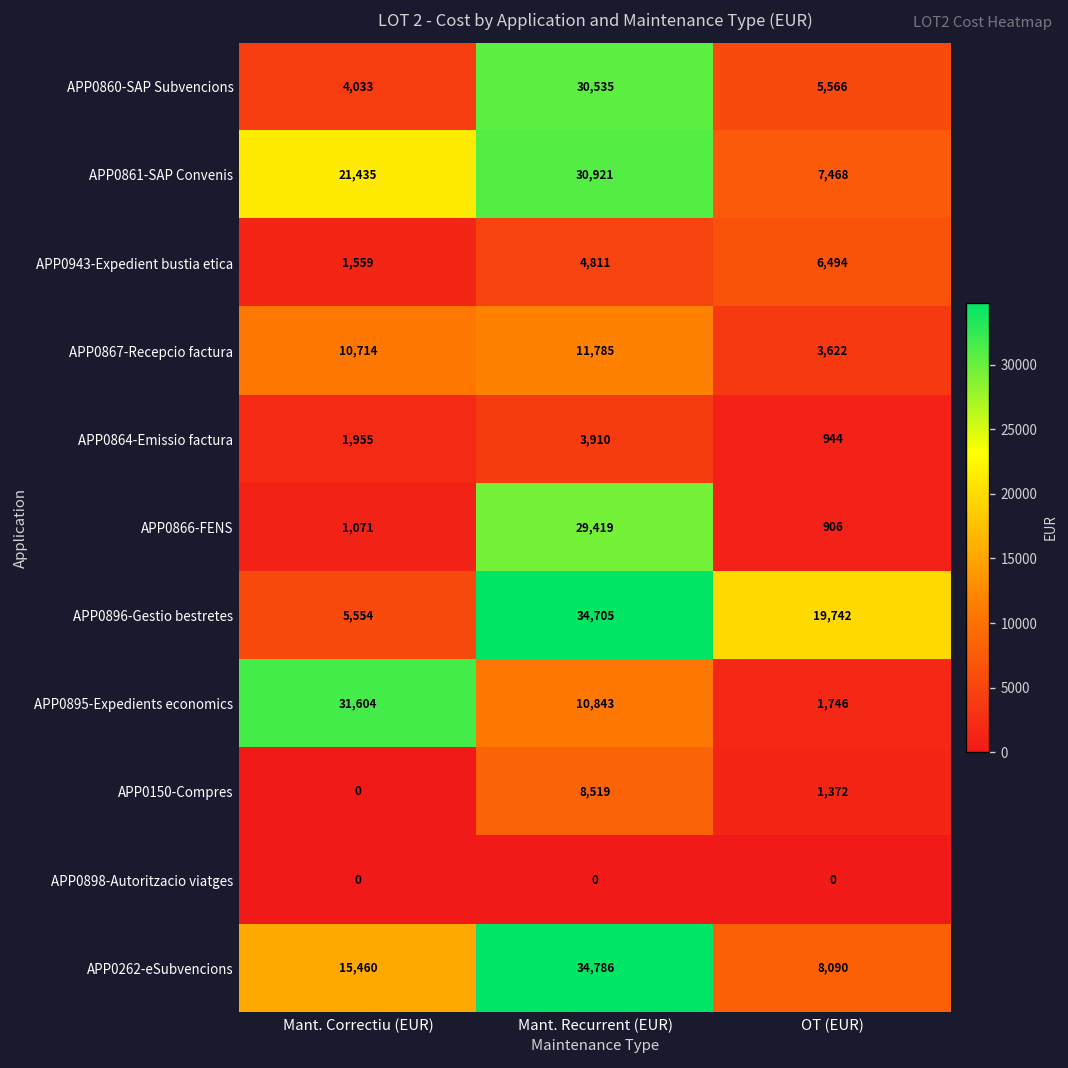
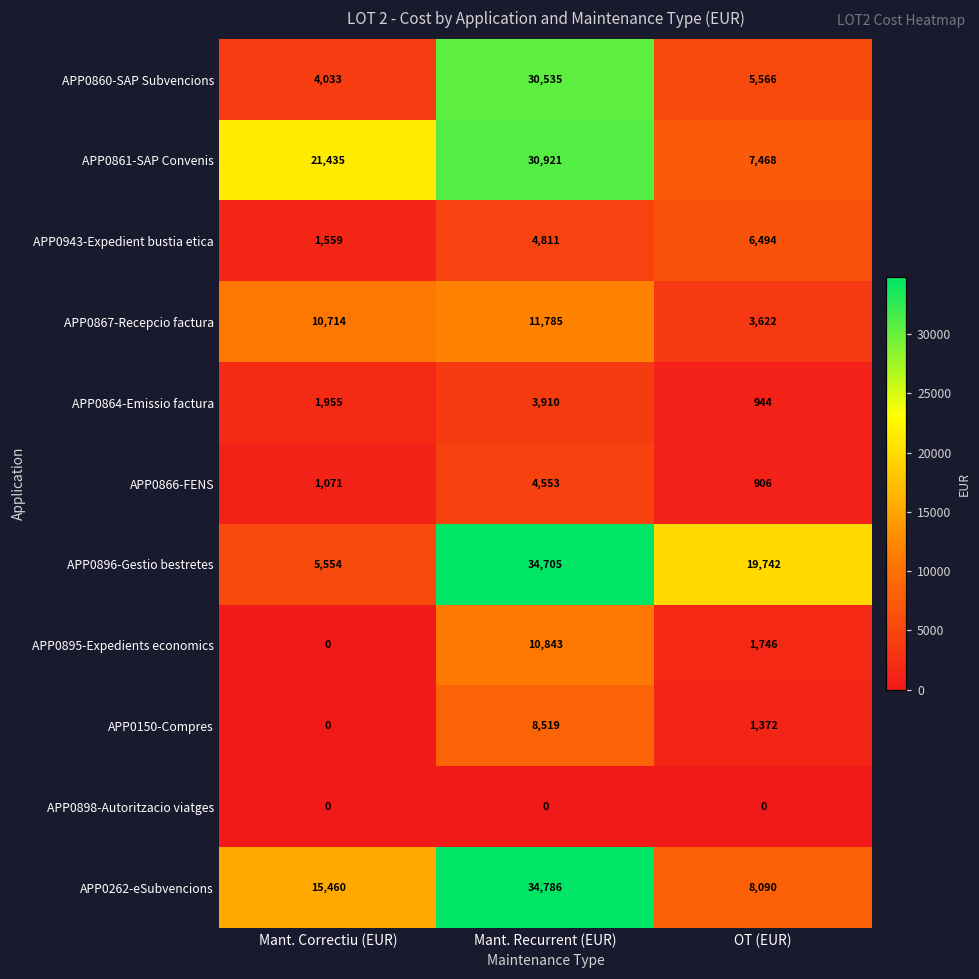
  {
    "APP0860-SAP Subvencions": {
      "Mant. Correctiu (EUR)": "4,033",
      "Mant. Recurrent (EUR)": "30,535",
      "OT (EUR)": "5,566"
    },
    "APP0861-SAP Convenis": {
      "Mant. Correctiu (EUR)": "21,435",
      "Mant. Recurrent (EUR)": "30,921",
      "OT (EUR)": "7,468"
    },
    "APP0943-Expedient bustia etica": {
      "Mant. Correctiu (EUR)": "1,559",
      "Mant. Recurrent (EUR)": "4,811",
      "OT (EUR)": "6,494"
    },
    "APP0867-Recepcio factura": {
      "Mant. Correctiu (EUR)": "10,714",
      "Mant. Recurrent (EUR)": "11,785",
      "OT (EUR)": "3,622"
    },
    "APP0864-Emissio factura": {
      "Mant. Correctiu (EUR)": "1,955",
      "Mant. Recurrent (EUR)": "3,910",
      "OT (EUR)": "944"
    },
    "APP0866-FENS": {
      "Mant. Correctiu (EUR)": "1,071",
-     "Mant. Recurrent (EUR)": "29,419",
+     "Mant. Recurrent (EUR)": "4,553",
      "OT (EUR)": "906"
    },
    "APP0896-Gestio bestretes": {
      "Mant. Correctiu (EUR)": "5,554",
      "Mant. Recurrent (EUR)": "34,705",
      "OT (EUR)": "19,742"
    },
    "APP0895-Expedients economics": {
-     "Mant. Correctiu (EUR)": "31,604",
+     "Mant. Correctiu (EUR)": "0",
      "Mant. Recurrent (EUR)": "10,843",
      "OT (EUR)": "1,746"
    },
    "APP0150-Compres": {
      "Mant. Correctiu (EUR)": "0",
      "Mant. Recurrent (EUR)": "8,519",
      "OT (EUR)": "1,372"
    },
    "APP0898-Autoritzacio viatges": {
      "Mant. Correctiu (EUR)": "0",
      "Mant. Recurrent (EUR)": "0",
      "OT (EUR)": "0"
    },
    "APP0262-eSubvencions": {
      "Mant. Correctiu (EUR)": "15,460",
      "Mant. Recurrent (EUR)": "34,786",
      "OT (EUR)": "8,090"
    }
  }
